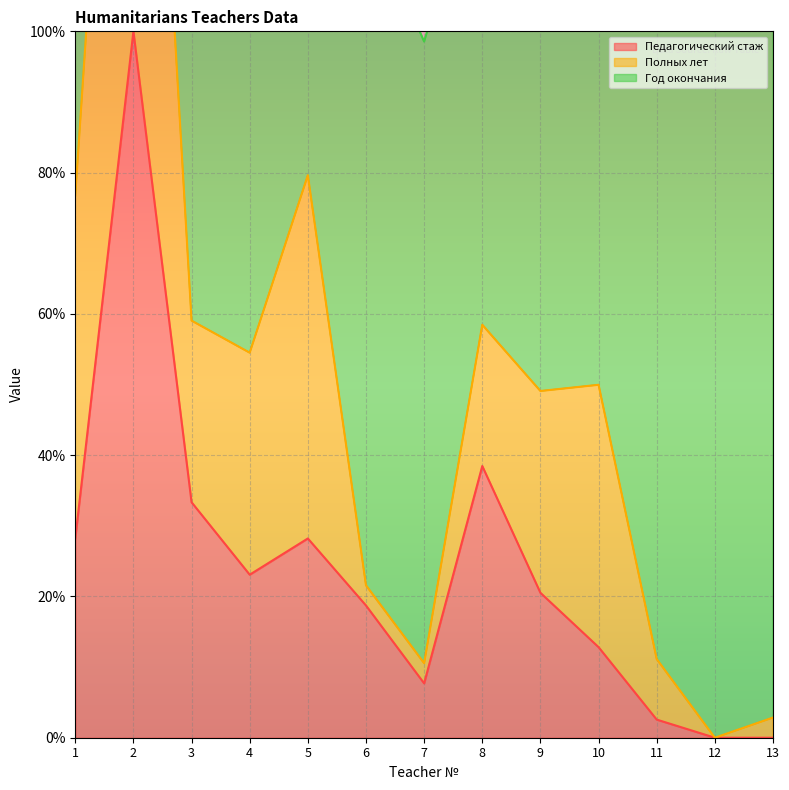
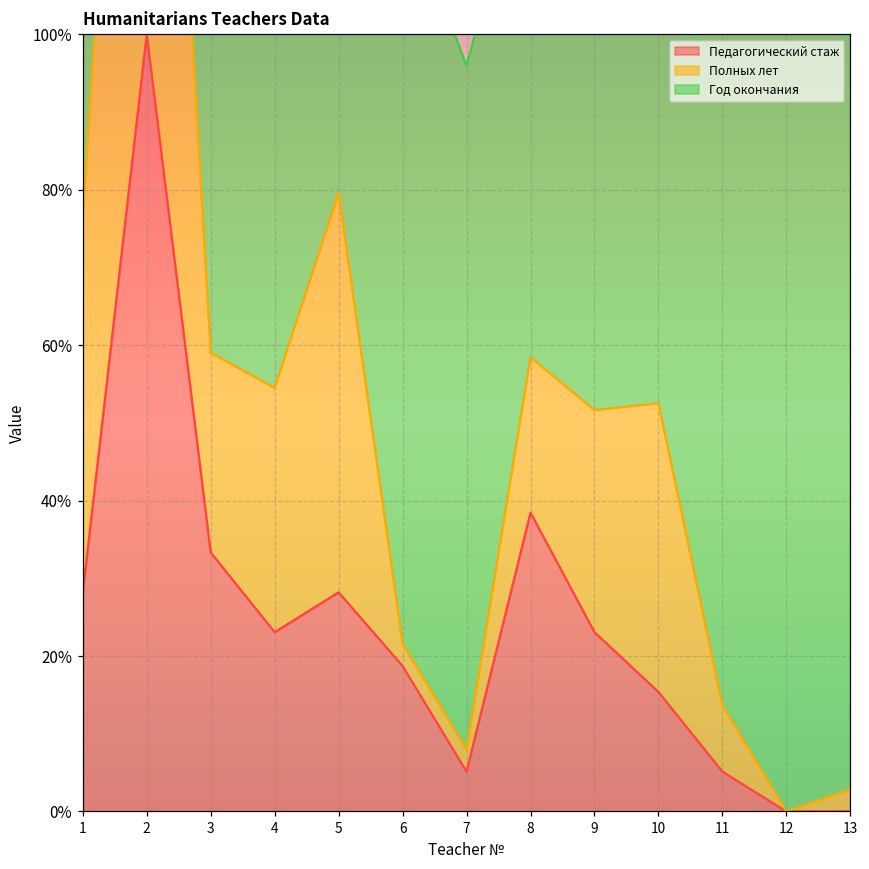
  {
    "Педагогический стаж": {
      "1": "28%",
      "2": "100%",
      "3": "33%",
      "4": "23%",
      "5": "28%",
      "6": "19%",
-     "7": "8%",
+     "7": "5%",
      "8": "38%",
-     "9": "21%",
-     "10": "13%",
-     "11": "3%",
+     "9": "23%",
+     "10": "15%",
+     "11": "5%",
      "13": "0%"
    },
    "Полных лет": {
      "1": "49%",
      "3": "26%",
      "4": "31%",
      "5": "51%",
      "6": "3%",
      "7": "3%",
      "8": "20%",
      "9": "29%",
      "10": "37%",
      "11": "9%",
      "13": "3%"
    },
    "Год окончания": {
      "7": "88%",
      "12": "100%"
    }
  }
